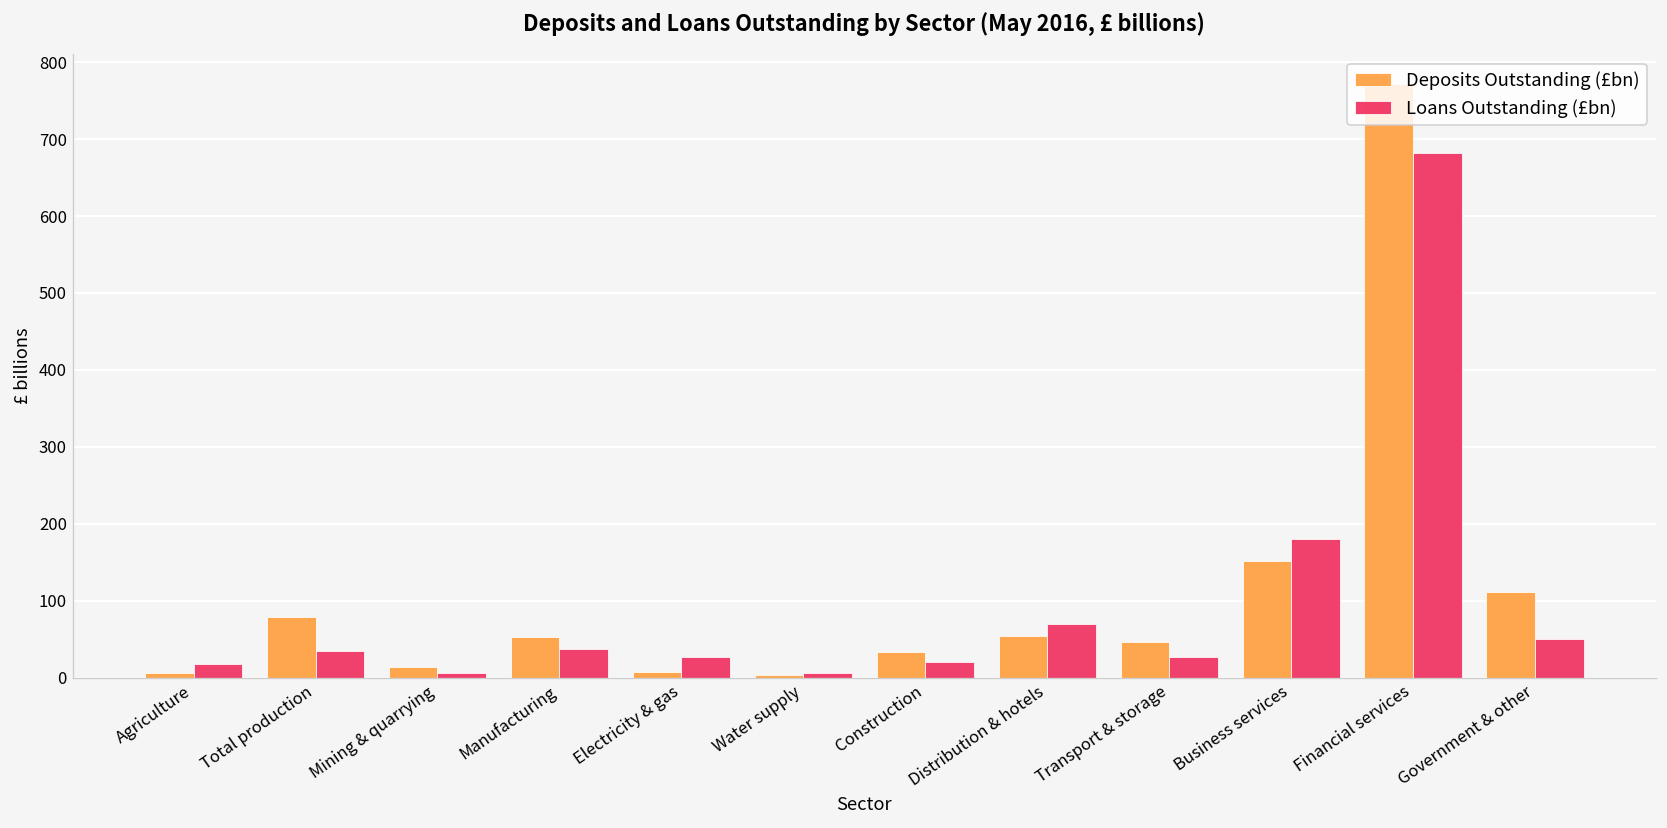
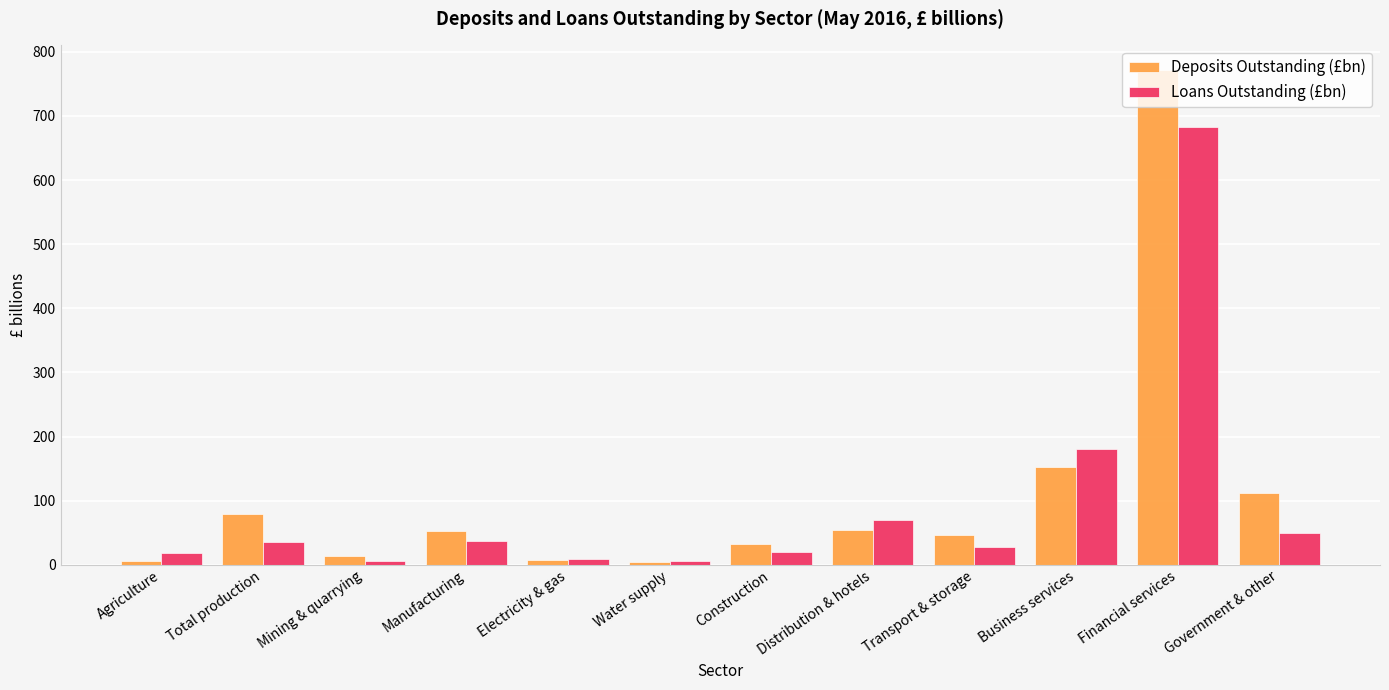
  {
    "Deposits Outstanding (£bn)": {
      "Agriculture": 10,
      "Total production": 80,
      "Mining & quarrying": 10,
      "Manufacturing": 50,
      "Electricity & gas": 10,
      "Water supply": 0,
      "Construction": 30,
      "Distribution & hotels": 50,
      "Transport & storage": 50,
      "Business services": 150,
      "Government & other": 110
    },
    "Loans Outstanding (£bn)": {
      "Agriculture": 20,
      "Total production": 40,
      "Mining & quarrying": 10,
      "Manufacturing": 40,
-     "Electricity & gas": 30,
+     "Electricity & gas": 10,
      "Water supply": 10,
      "Construction": 20,
      "Distribution & hotels": 70,
      "Transport & storage": 30,
      "Business services": 180,
      "Financial services": 680,
      "Government & other": 50
    }
  }
